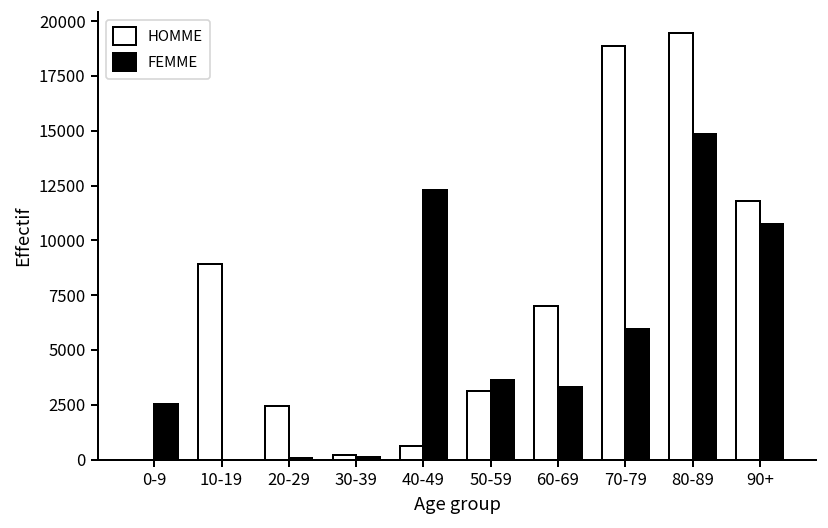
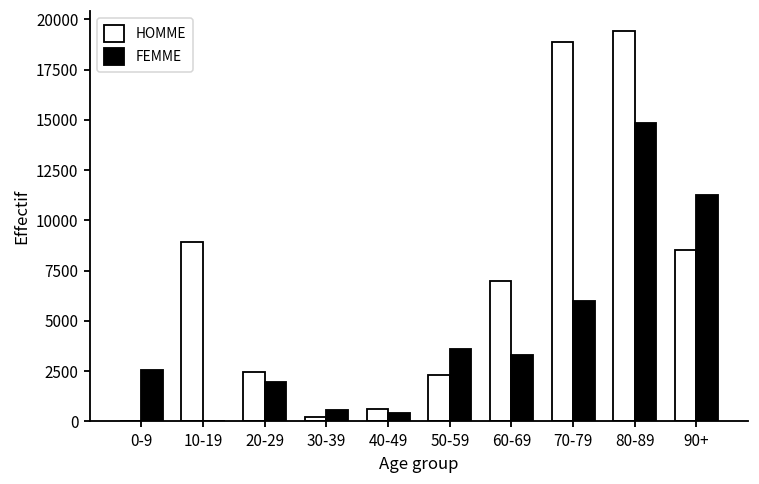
  {
    "HOMME": {
      "10-19": 8900,
      "20-29": 2500,
      "30-39": 200,
      "40-49": 600,
-     "50-59": 3100,
+     "50-59": 2300,
      "60-69": 7000,
      "70-79": 18900,
      "80-89": 19400,
-     "90+": 11800
+     "90+": 8500
    },
    "FEMME": {
      "0-9": 2500,
-     "20-29": 100,
-     "30-39": 100,
-     "40-49": 12300,
+     "20-29": 1900,
+     "30-39": 600,
+     "40-49": 400,
      "50-59": 3600,
      "60-69": 3300,
      "70-79": 6000,
      "80-89": 14800,
-     "90+": 10800
+     "90+": 11200
    }
  }
